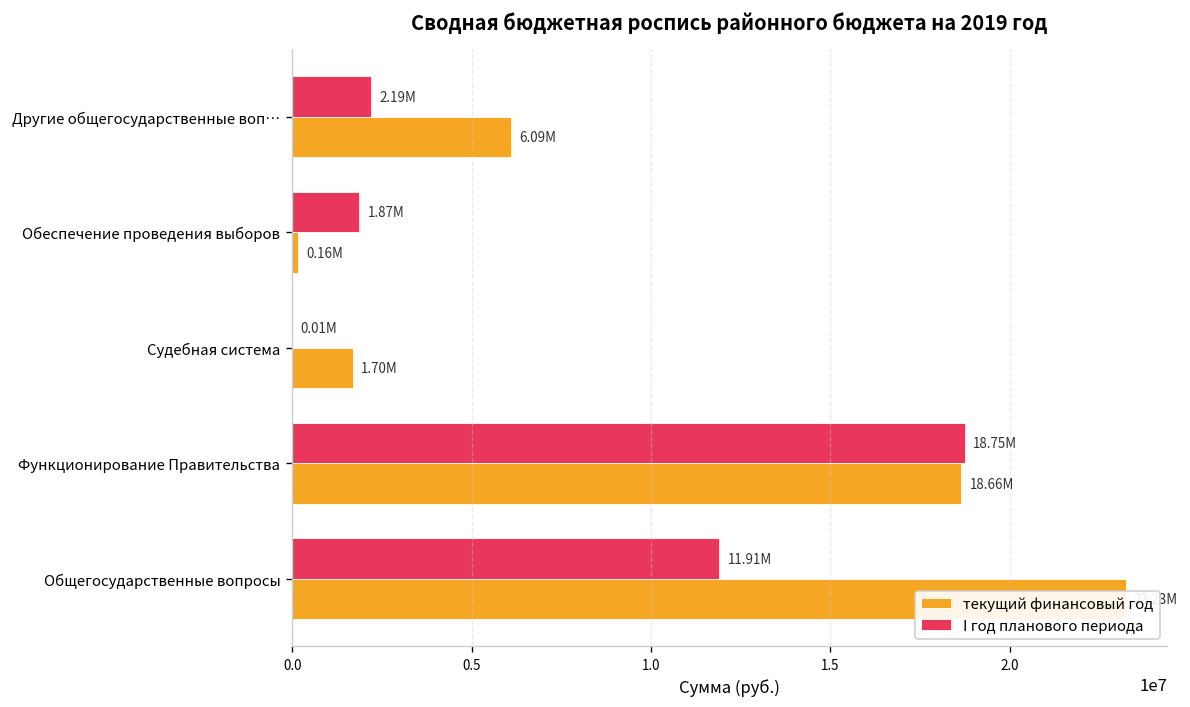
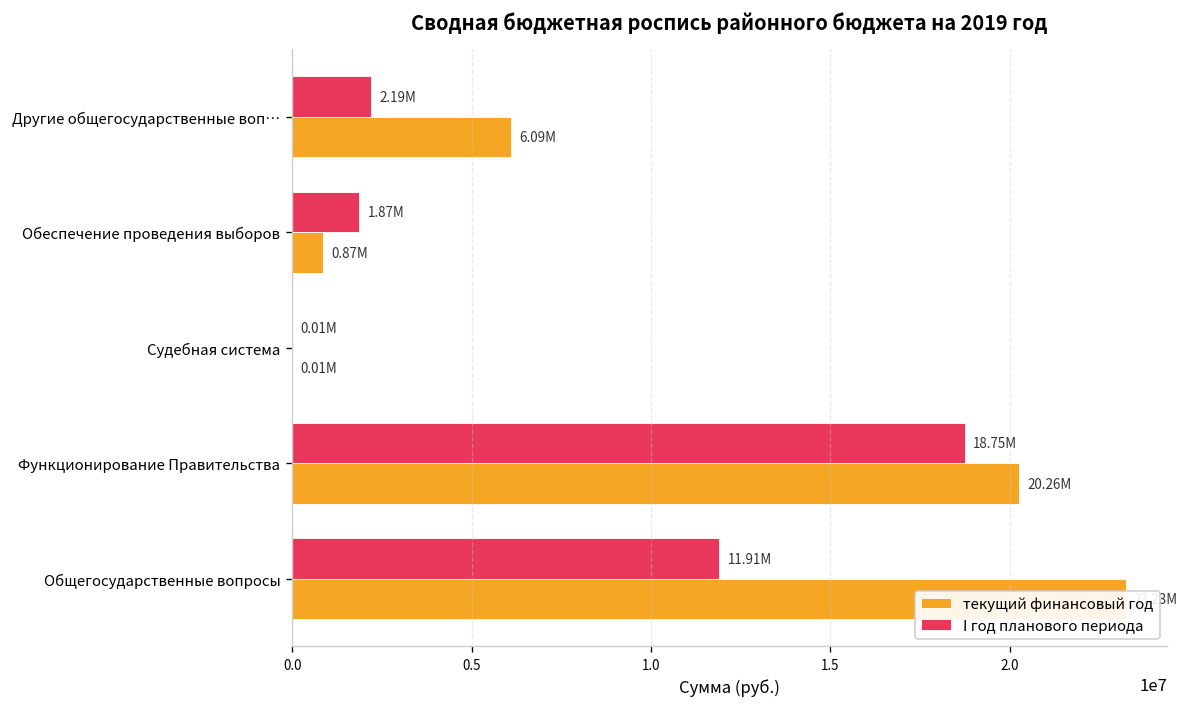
  {
    "текущий финансовый год": {
      "Другие общегосударственные воп…": "6.09M",
-     "Обеспечение проведения выборов": "0.16M",
-     "Судебная система": "1.70M",
-     "Функционирование Правительства": "18.66M"
+     "Обеспечение проведения выборов": "0.87M",
+     "Судебная система": "0.01M",
+     "Функционирование Правительства": "20.26M"
    },
    "I год планового периода": {
      "Другие общегосударственные воп…": "2.19M",
      "Обеспечение проведения выборов": "1.87M",
      "Судебная система": "0.01M",
      "Функционирование Правительства": "18.75M",
      "Общегосударственные вопросы": "11.91M"
    }
  }
